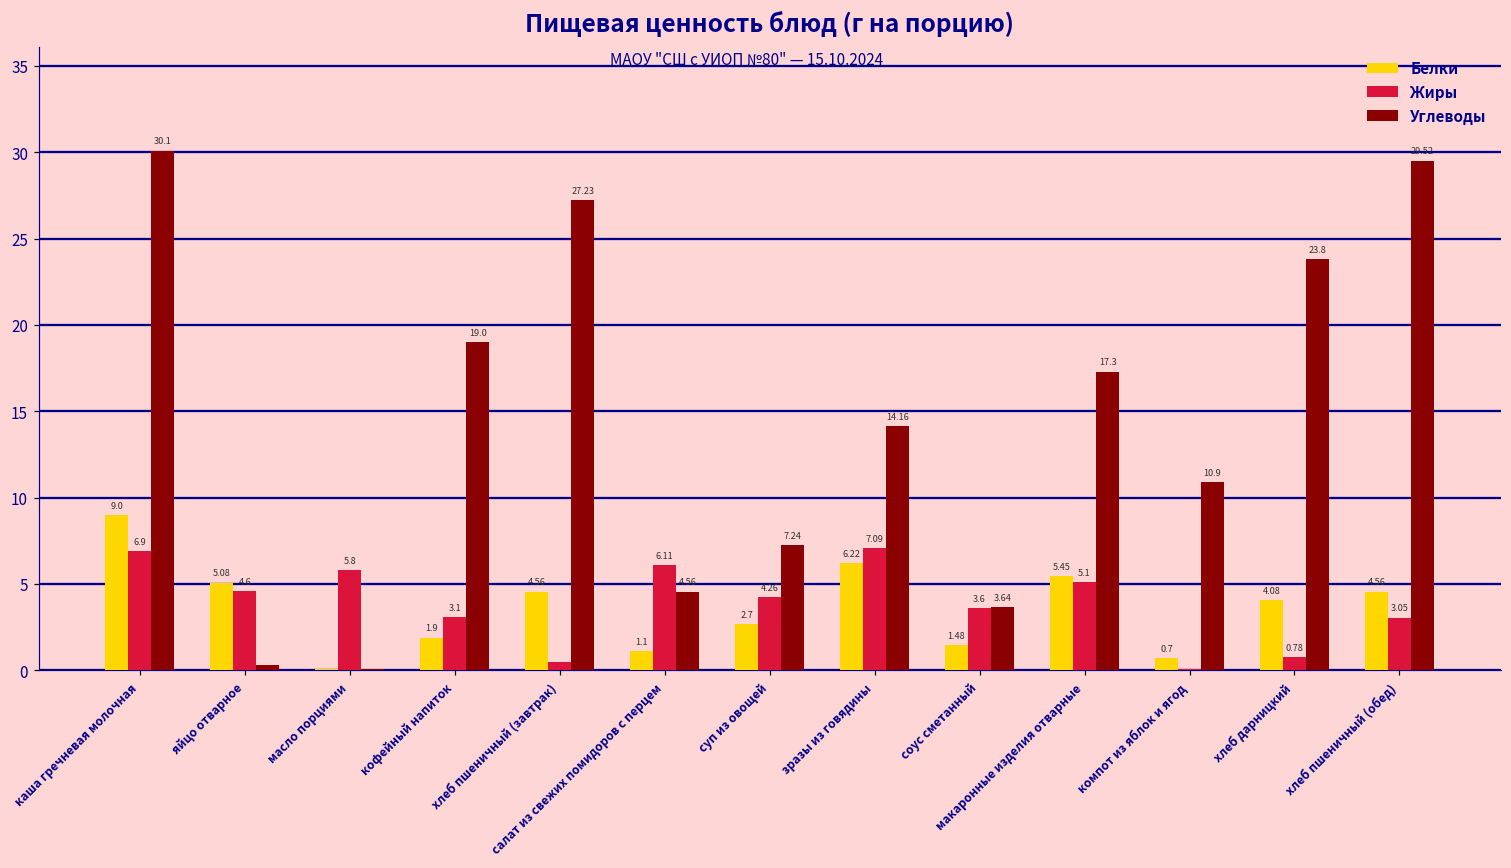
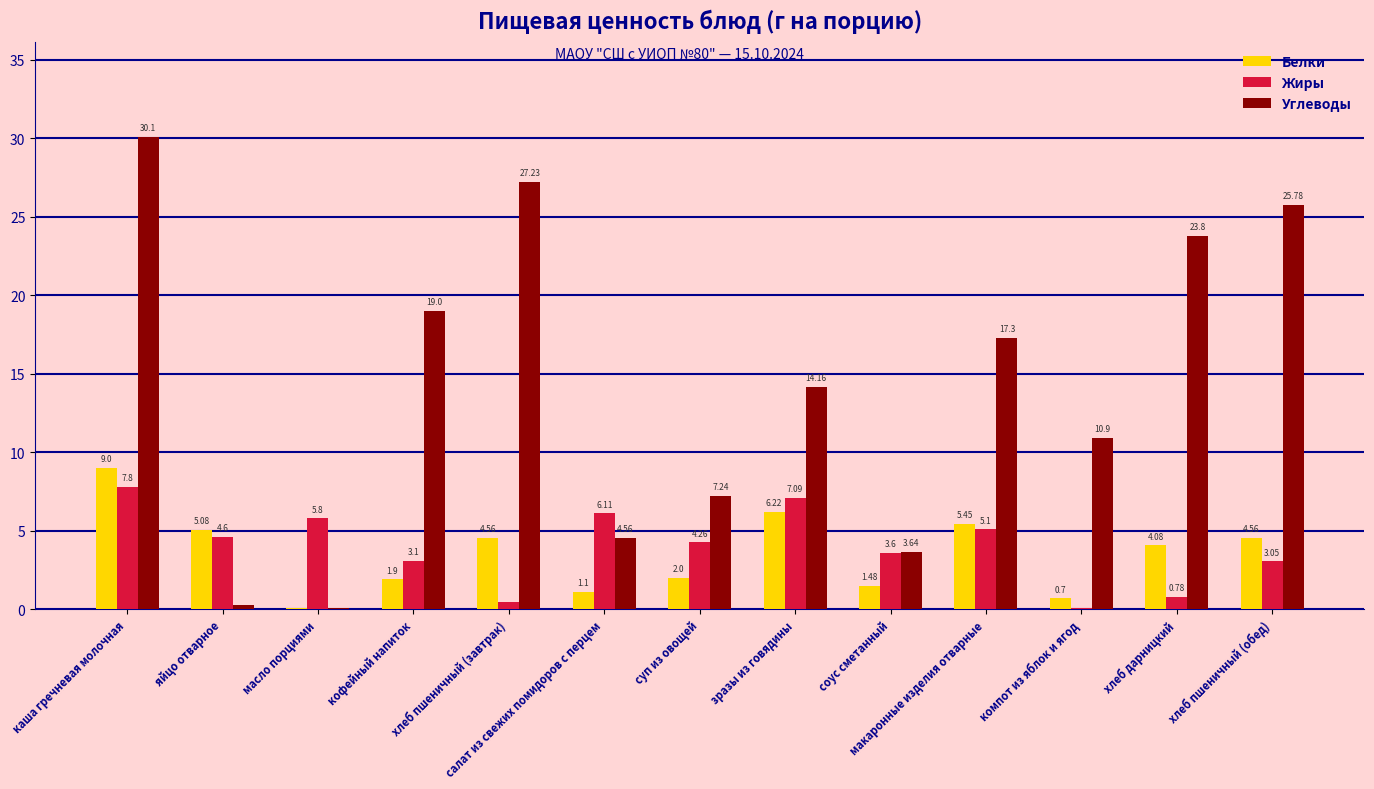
  {
    "Белки": {
      "каша гречневая молочная": 9.0,
      "яйцо отварное": 5.08,
      "кофейный напиток": 1.9,
      "хлеб пшеничный (завтрак)": 4.56,
      "салат из свежих помидоров с перцем": 1.1,
-     "суп из овощей": 2.7,
+     "суп из овощей": 2.0,
      "зразы из говядины": 6.22,
      "соус сметанный": 1.48,
      "макаронные изделия отварные": 5.45,
      "компот из яблок и ягод": 0.7,
      "хлеб дарницкий": 4.08,
      "хлеб пшеничный (обед)": 4.56
    },
    "Жиры": {
-     "каша гречневая молочная": 6.9,
+     "каша гречневая молочная": 7.8,
      "яйцо отварное": 4.6,
      "масло порциями": 5.8,
      "кофейный напиток": 3.1,
      "салат из свежих помидоров с перцем": 6.11,
      "суп из овощей": 4.26,
      "зразы из говядины": 7.09,
      "соус сметанный": 3.6,
      "макаронные изделия отварные": 5.1,
      "хлеб дарницкий": 0.78,
      "хлеб пшеничный (обед)": 3.05
    },
    "Углеводы": {
      "каша гречневая молочная": 30.1,
      "кофейный напиток": 19.0,
      "хлеб пшеничный (завтрак)": 27.23,
      "салат из свежих помидоров с перцем": 4.56,
      "суп из овощей": 7.24,
      "зразы из говядины": 14.16,
      "соус сметанный": 3.64,
      "макаронные изделия отварные": 17.3,
      "компот из яблок и ягод": 10.9,
      "хлеб дарницкий": 23.8,
-     "хлеб пшеничный (обед)": 29.52
+     "хлеб пшеничный (обед)": 25.78
    }
  }
